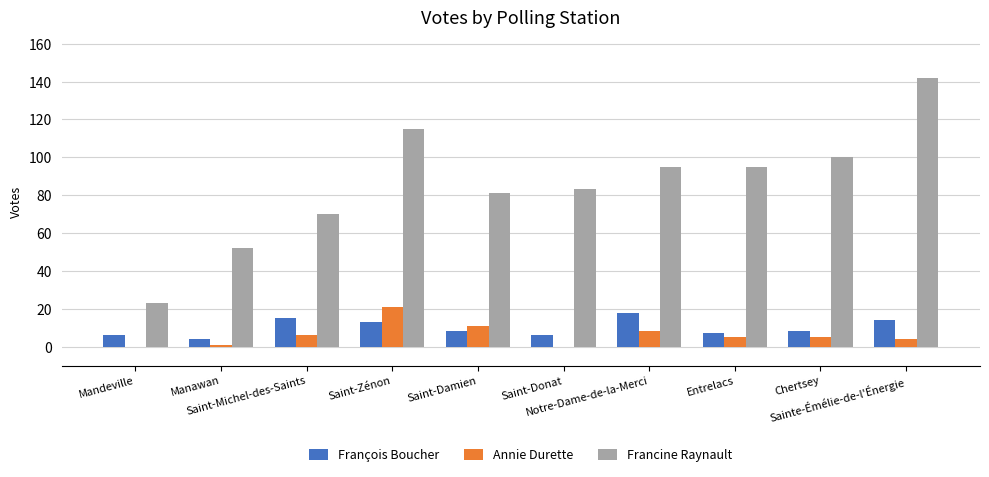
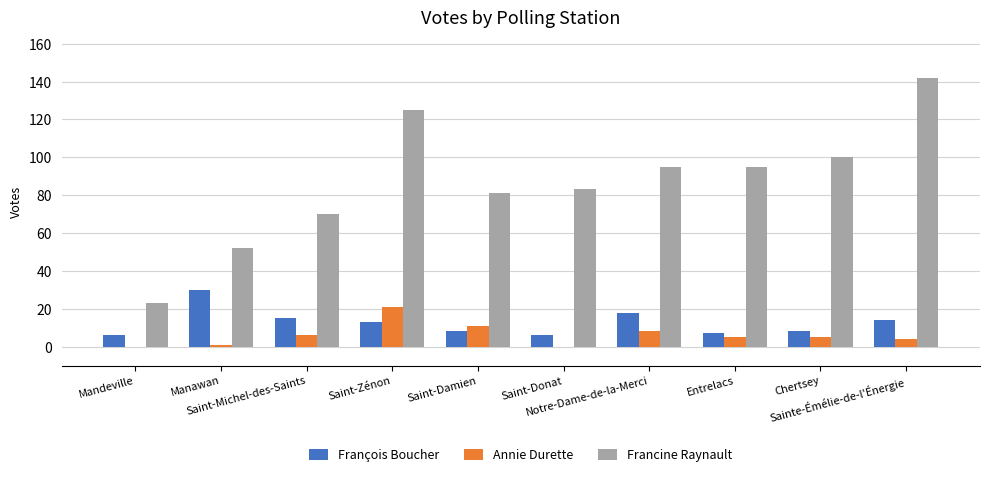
  {
    "François Boucher": {
      "Mandeville": 6,
-     "Manawan": 4,
+     "Manawan": 30,
      "Saint-Michel-des-Saints": 15,
      "Saint-Zénon": 13,
      "Saint-Damien": 8,
      "Saint-Donat": 6,
      "Notre-Dame-de-la-Merci": 18,
      "Entrelacs": 7,
      "Chertsey": 8,
      "Sainte-Émélie-de-l'Énergie": 14
    },
    "Annie Durette": {
      "Mandeville": 0,
      "Saint-Michel-des-Saints": 6,
      "Saint-Zénon": 21,
      "Saint-Damien": 11,
      "Saint-Donat": 0,
      "Notre-Dame-de-la-Merci": 8,
      "Entrelacs": 5,
      "Chertsey": 5,
      "Sainte-Émélie-de-l'Énergie": 4
    },
    "Francine Raynault": {
      "Mandeville": 23,
      "Manawan": 52,
      "Saint-Michel-des-Saints": 70,
-     "Saint-Zénon": 115,
+     "Saint-Zénon": 125,
      "Saint-Damien": 81,
      "Saint-Donat": 83,
      "Notre-Dame-de-la-Merci": 95,
      "Entrelacs": 95,
      "Chertsey": 100,
      "Sainte-Émélie-de-l'Énergie": 142
    }
  }
